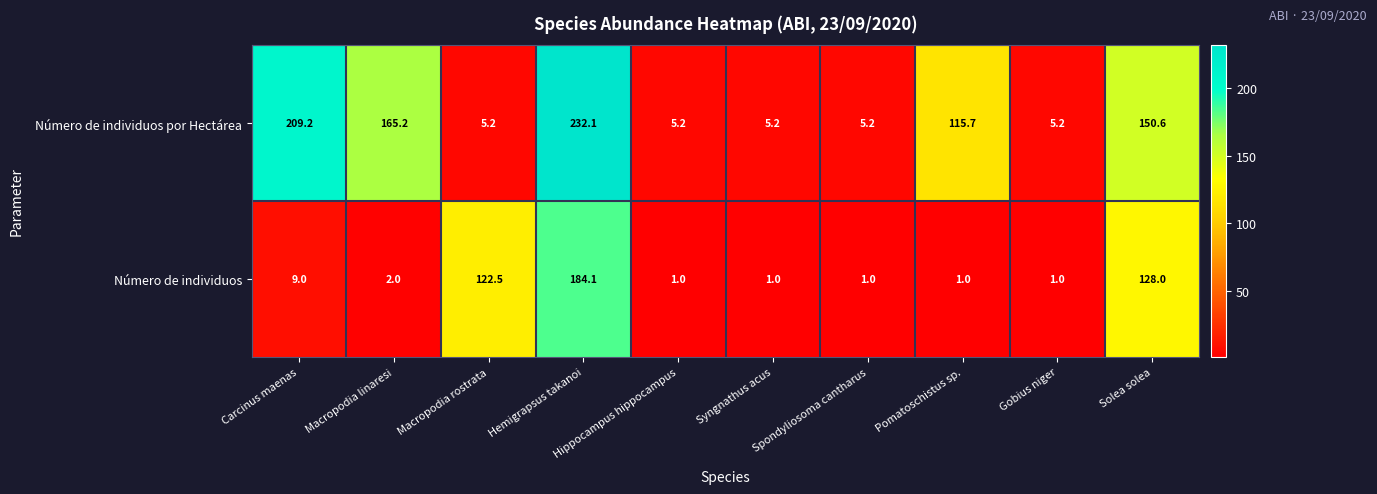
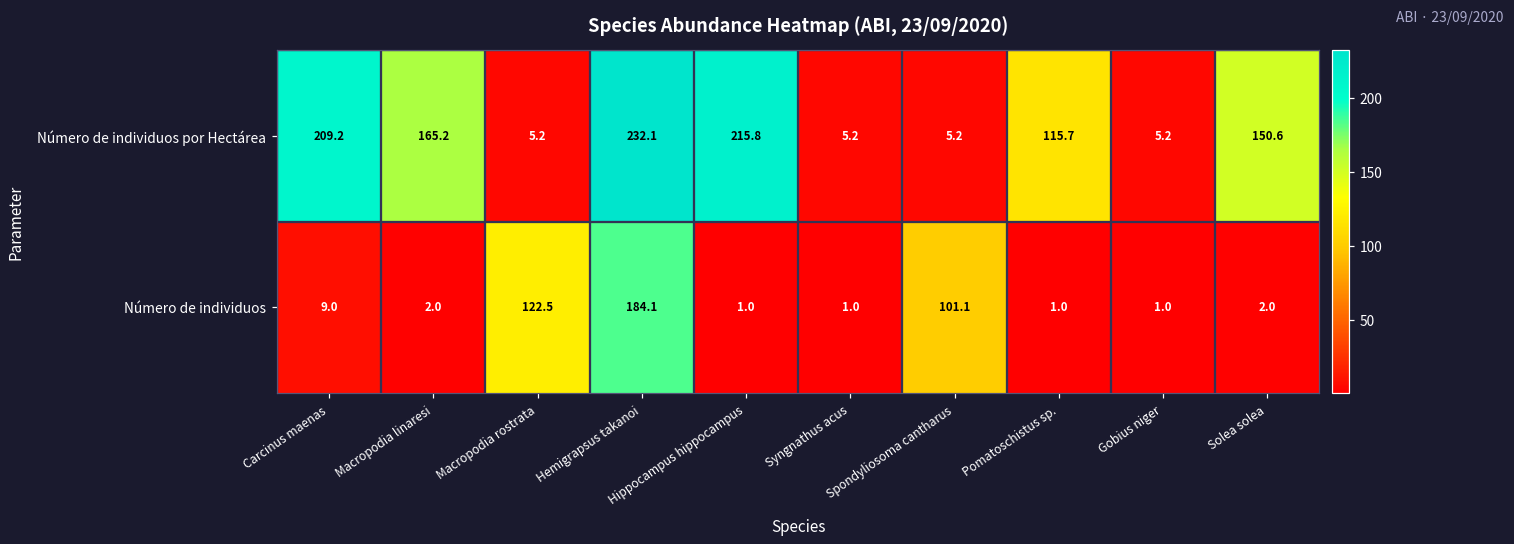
  {
    "Número de individuos por Hectárea": {
      "Carcinus maenas": 209.2,
      "Macropodia linaresi": 165.2,
      "Macropodia rostrata": 5.2,
      "Hemigrapsus takanoi": 232.1,
-     "Hippocampus hippocampus": 5.2,
+     "Hippocampus hippocampus": 215.8,
      "Syngnathus acus": 5.2,
      "Spondyliosoma cantharus": 5.2,
      "Pomatoschistus sp.": 115.7,
      "Gobius niger": 5.2,
      "Solea solea": 150.6
    },
    "Número de individuos": {
      "Carcinus maenas": 9.0,
      "Macropodia linaresi": 2.0,
      "Macropodia rostrata": 122.5,
      "Hemigrapsus takanoi": 184.1,
      "Hippocampus hippocampus": 1.0,
      "Syngnathus acus": 1.0,
-     "Spondyliosoma cantharus": 1.0,
+     "Spondyliosoma cantharus": 101.1,
      "Pomatoschistus sp.": 1.0,
      "Gobius niger": 1.0,
-     "Solea solea": 128.0
+     "Solea solea": 2.0
    }
  }
